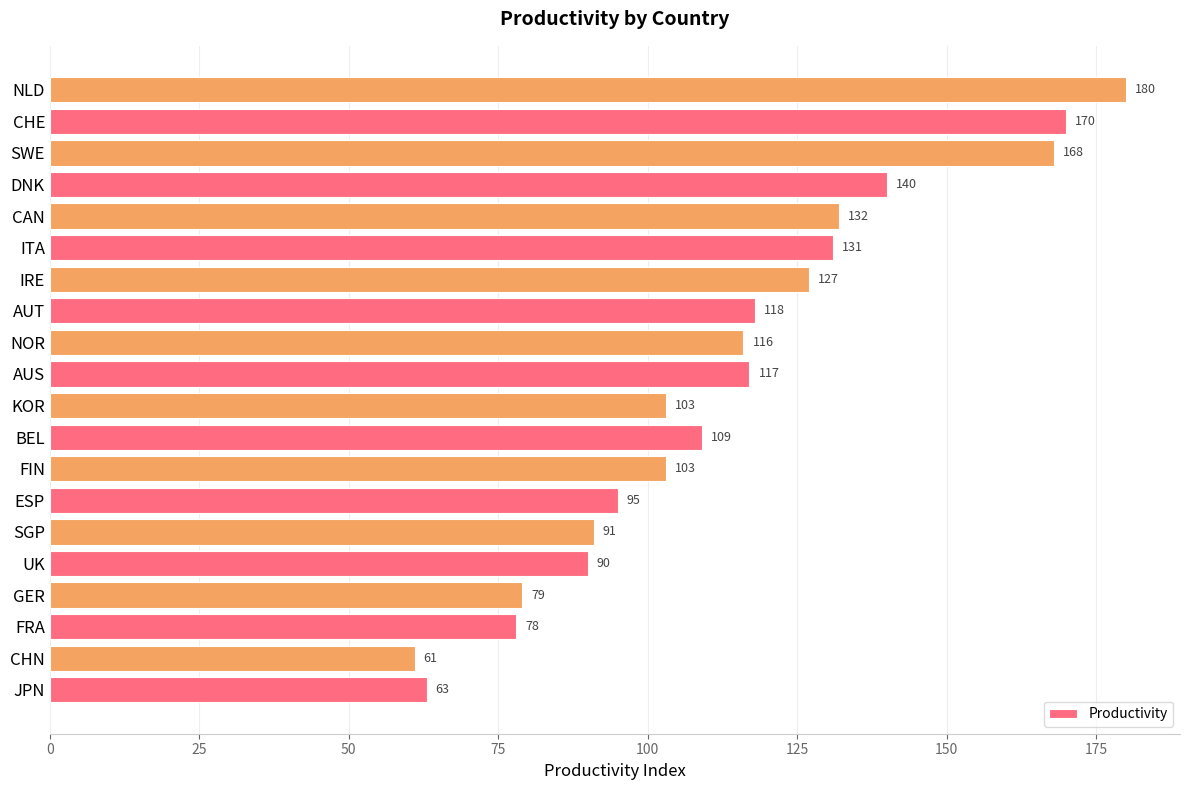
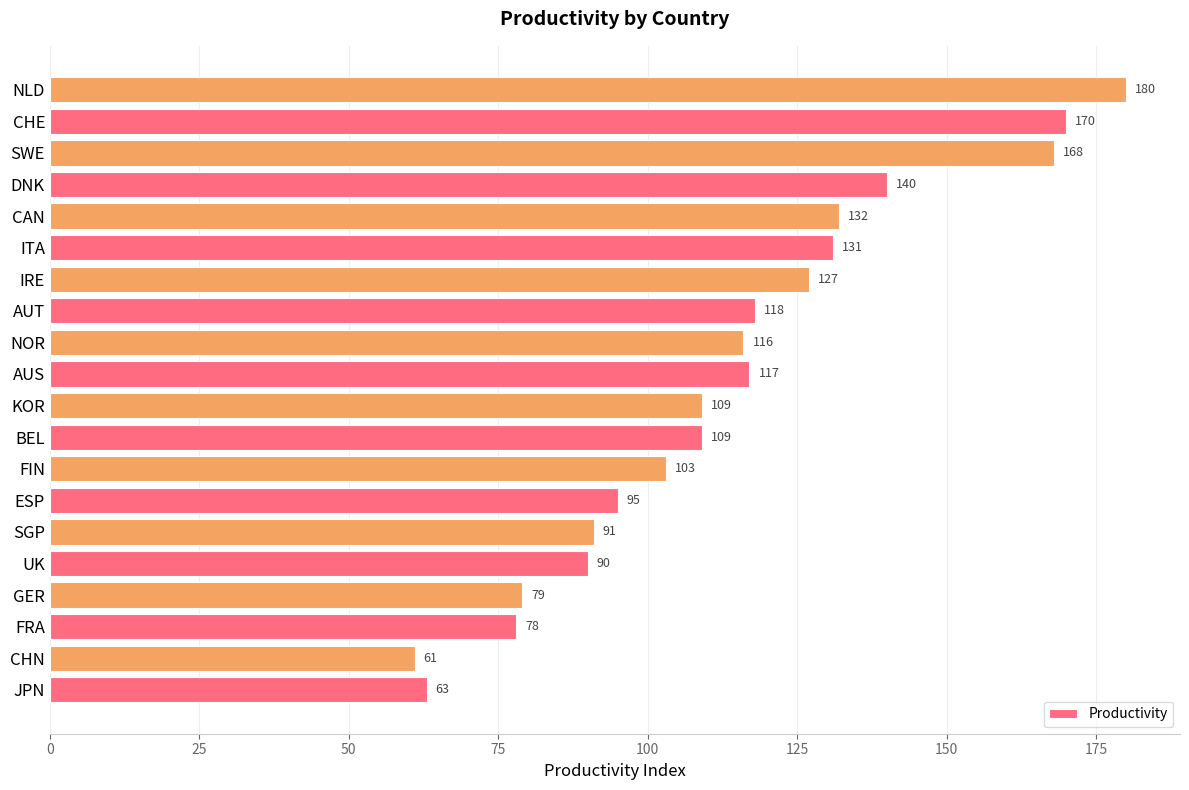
  {
    "NLD": 180,
    "CHE": 170,
    "SWE": 168,
    "DNK": 140,
    "CAN": 132,
    "ITA": 131,
    "IRE": 127,
    "AUT": 118,
    "NOR": 116,
    "AUS": 117,
-   "KOR": 103,
+   "KOR": 109,
    "BEL": 109,
    "FIN": 103,
    "ESP": 95,
    "SGP": 91,
    "UK": 90,
    "GER": 79,
    "FRA": 78,
    "CHN": 61,
    "JPN": 63
  }
